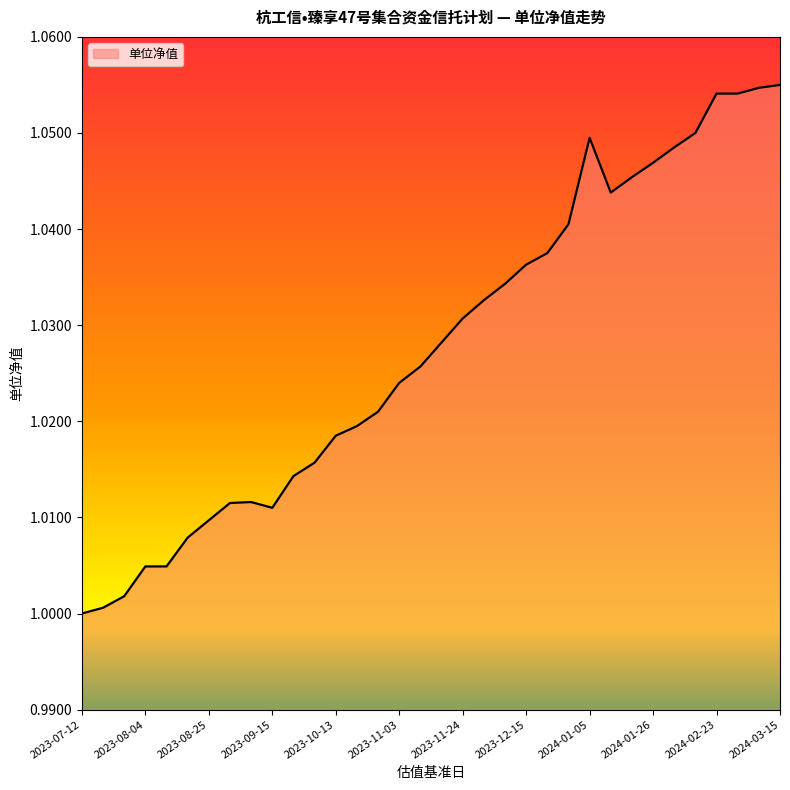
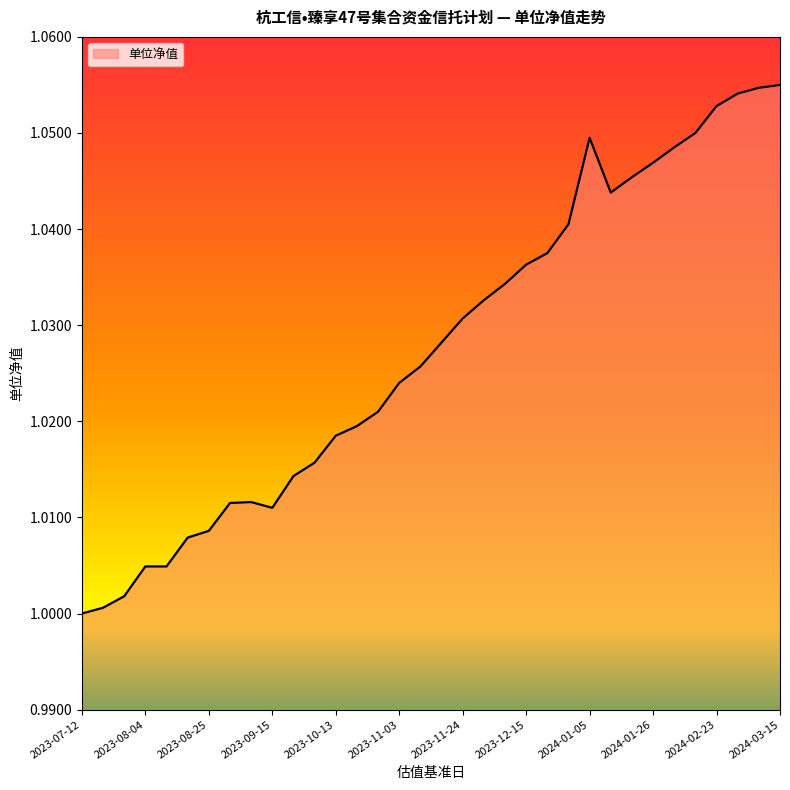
  {
    "2023-07-12": 1.000,
    "2023-08-04": 1.005,
-   "2023-08-25": 1.010,
+   "2023-08-25": 1.009,
    "2023-09-15": 1.011,
    "2023-10-13": 1.019,
    "2023-11-03": 1.024,
    "2023-11-24": 1.031,
    "2023-12-15": 1.036,
    "2024-01-05": 1.050,
    "2024-01-26": 1.047,
-   "2024-02-23": 1.054,
+   "2024-02-23": 1.053,
    "2024-03-15": 1.055
  }
